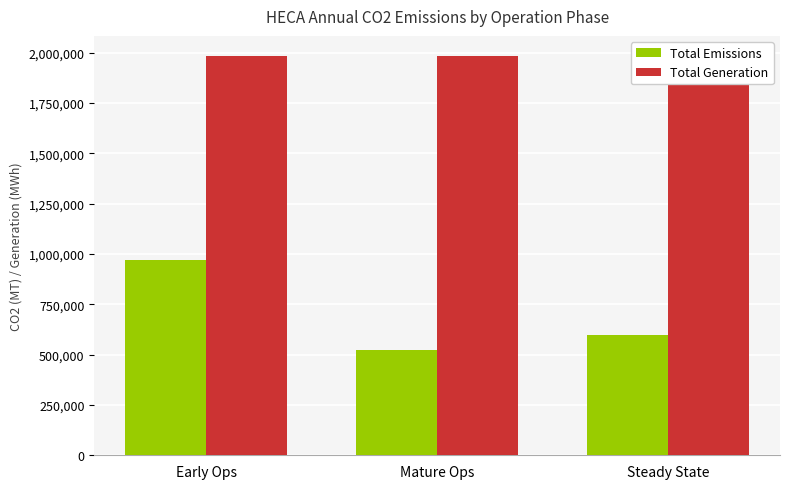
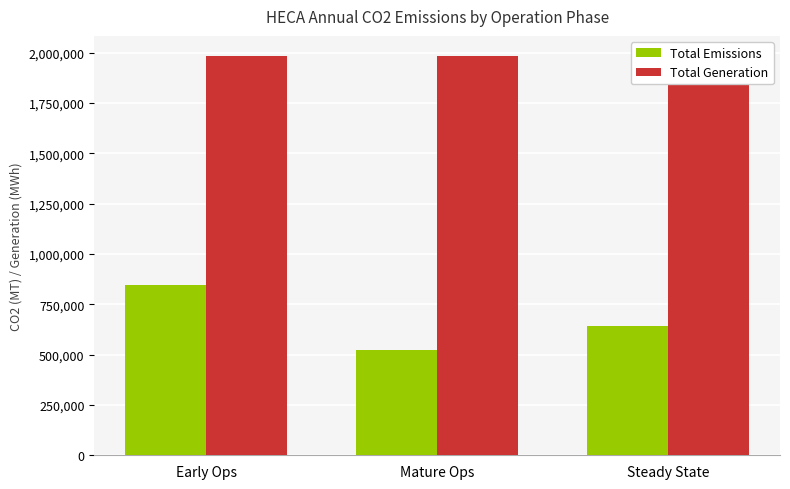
  {
    "Total Emissions": {
-     "Early Ops": "970,000",
+     "Early Ops": "840,000",
      "Mature Ops": "520,000",
-     "Steady State": "600,000"
+     "Steady State": "640,000"
    },
    "Total Generation": {
      "Early Ops": "1,980,000",
      "Mature Ops": "1,980,000"
    }
  }
